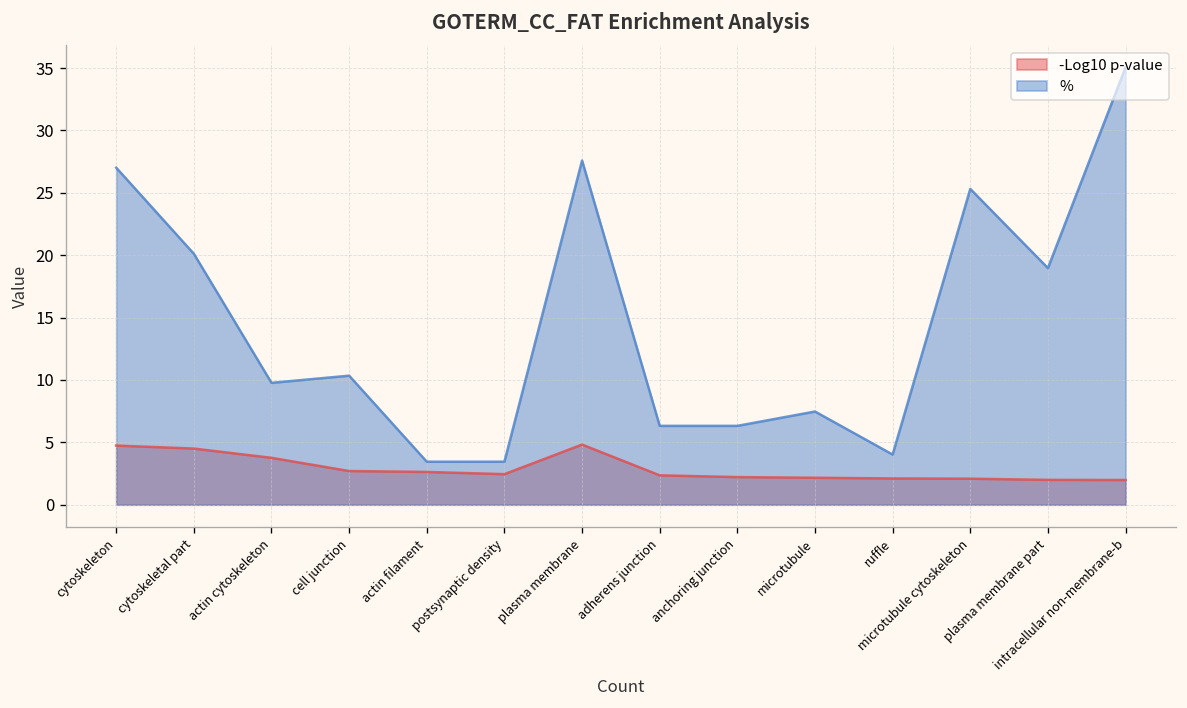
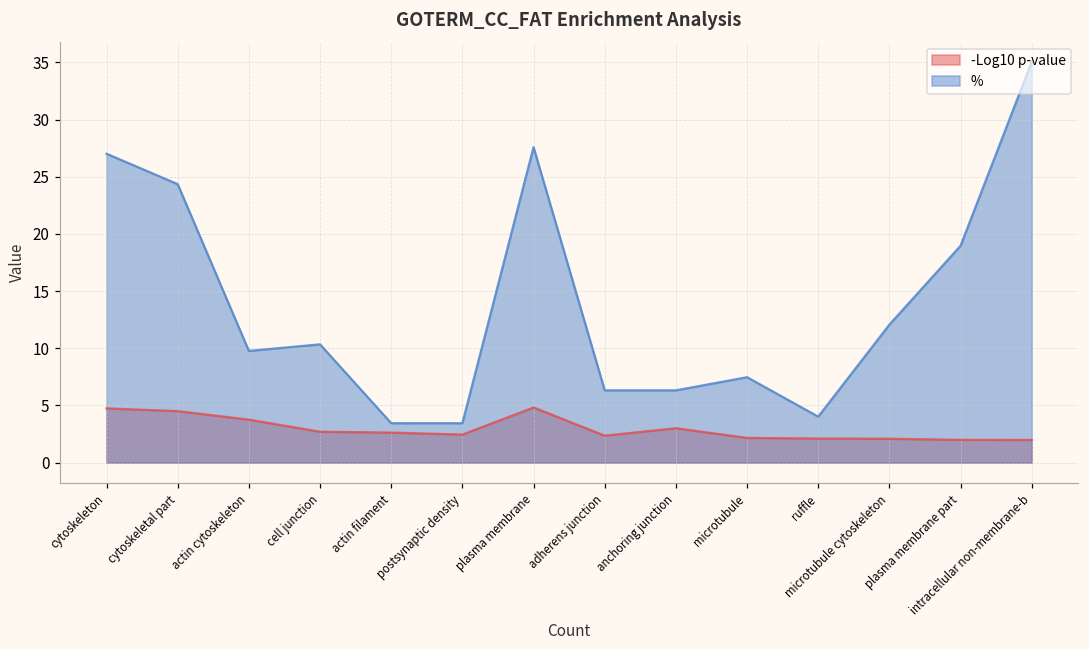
  {
    "-Log10 p-value": {
      "cytoskeleton": 4.7,
      "cytoskeletal part": 4.5,
      "actin cytoskeleton": 3.8,
      "cell junction": 2.7,
      "actin filament": 2.6,
      "postsynaptic density": 2.4,
      "plasma membrane": 4.8,
      "adherens junction": 2.4,
-     "anchoring junction": 2.2,
+     "anchoring junction": 3.0,
      "microtubule": 2.2,
      "ruffle": 2.1,
      "microtubule cytoskeleton": 2.1,
      "plasma membrane part": 2.0,
      "intracellular non-membrane-b": 2.0
    },
    "%": {
      "cytoskeleton": 27.0,
-     "cytoskeletal part": 20.1,
+     "cytoskeletal part": 24.4,
      "actin cytoskeleton": 9.8,
      "cell junction": 10.3,
      "actin filament": 3.4,
      "postsynaptic density": 3.4,
      "plasma membrane": 27.6,
      "adherens junction": 6.3,
      "anchoring junction": 6.3,
      "microtubule": 7.5,
      "ruffle": 4.0,
-     "microtubule cytoskeleton": 25.3,
+     "microtubule cytoskeleton": 12.1,
      "plasma membrane part": 19.0
    }
  }
